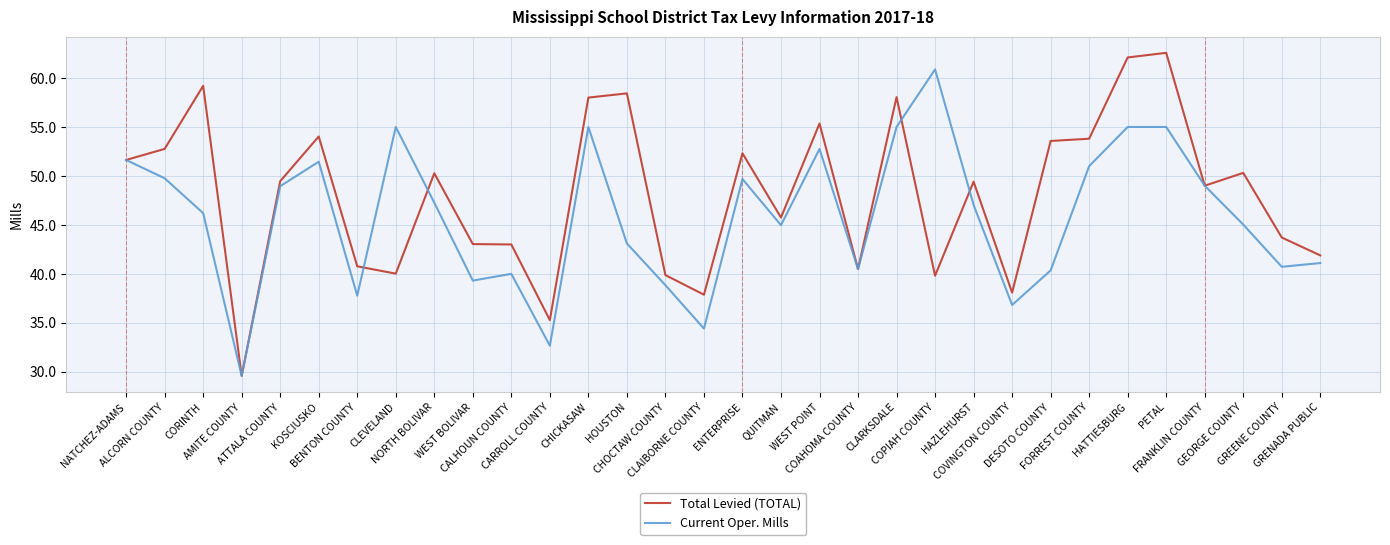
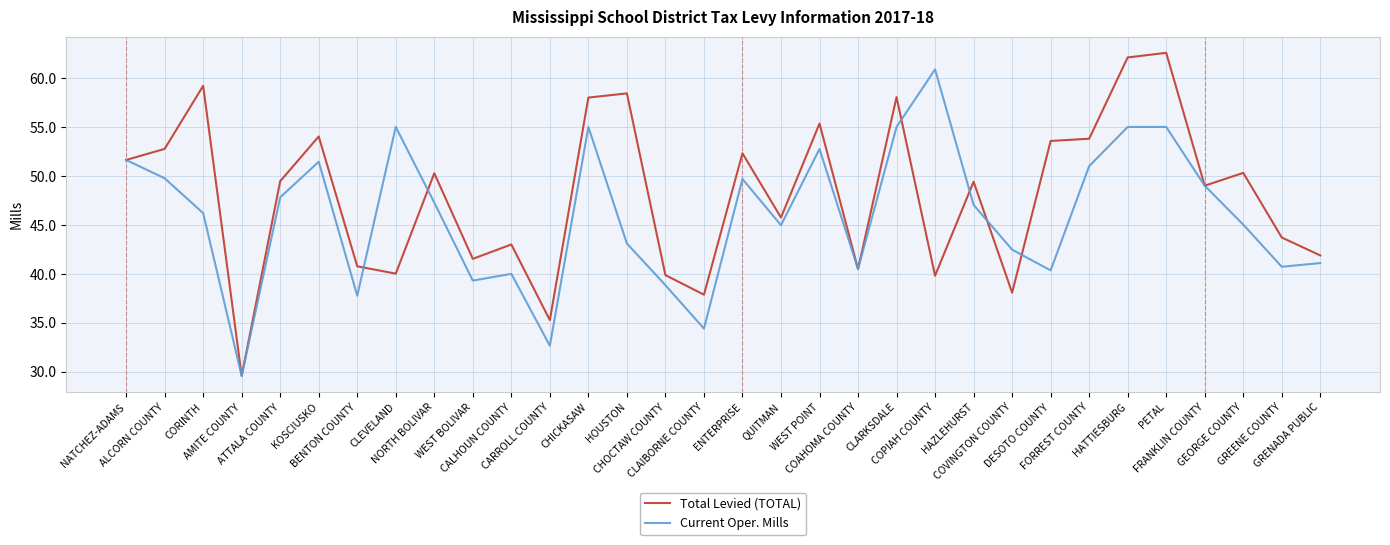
  {
    "Total Levied (TOTAL)": {
      "ALCORN COUNTY": 53,
      "CORINTH": 59,
      "ATTALA COUNTY": 49,
      "KOSCIUSKO": 54,
      "BENTON COUNTY": 41,
      "CLEVELAND": 40,
      "NORTH BOLIVAR": 50,
-     "WEST BOLIVAR": 43,
+     "WEST BOLIVAR": 42,
      "CALHOUN COUNTY": 43,
      "CARROLL COUNTY": 35,
      "CHICKASAW": 58,
      "HOUSTON": 58,
      "CHOCTAW COUNTY": 40,
      "CLAIBORNE COUNTY": 38,
      "ENTERPRISE": 52,
      "QUITMAN": 46,
      "WEST POINT": 55,
      "CLARKSDALE": 58,
      "COPIAH COUNTY": 40,
      "HAZLEHURST": 49,
      "COVINGTON COUNTY": 38,
      "DESOTO COUNTY": 54,
      "FORREST COUNTY": 54,
      "HATTIESBURG": 62,
      "PETAL": 63,
      "GEORGE COUNTY": 50,
      "GREENE COUNTY": 44,
      "GRENADA PUBLIC": 42
    },
    "Current Oper. Mills": {
      "ALCORN COUNTY": 50,
      "CORINTH": 46,
-     "ATTALA COUNTY": 49,
+     "ATTALA COUNTY": 48,
      "KOSCIUSKO": 51,
      "BENTON COUNTY": 38,
      "CLEVELAND": 55,
      "NORTH BOLIVAR": 47,
      "WEST BOLIVAR": 39,
      "CALHOUN COUNTY": 40,
      "CARROLL COUNTY": 33,
      "CHICKASAW": 55,
      "HOUSTON": 43,
      "CHOCTAW COUNTY": 39,
      "CLAIBORNE COUNTY": 34,
      "ENTERPRISE": 50,
      "QUITMAN": 45,
      "WEST POINT": 53,
      "CLARKSDALE": 55,
      "COPIAH COUNTY": 61,
      "HAZLEHURST": 47,
-     "COVINGTON COUNTY": 37,
+     "COVINGTON COUNTY": 42,
      "DESOTO COUNTY": 40,
      "FORREST COUNTY": 51,
      "HATTIESBURG": 55,
      "PETAL": 55,
      "GEORGE COUNTY": 45,
      "GREENE COUNTY": 41,
      "GRENADA PUBLIC": 41
    }
  }
